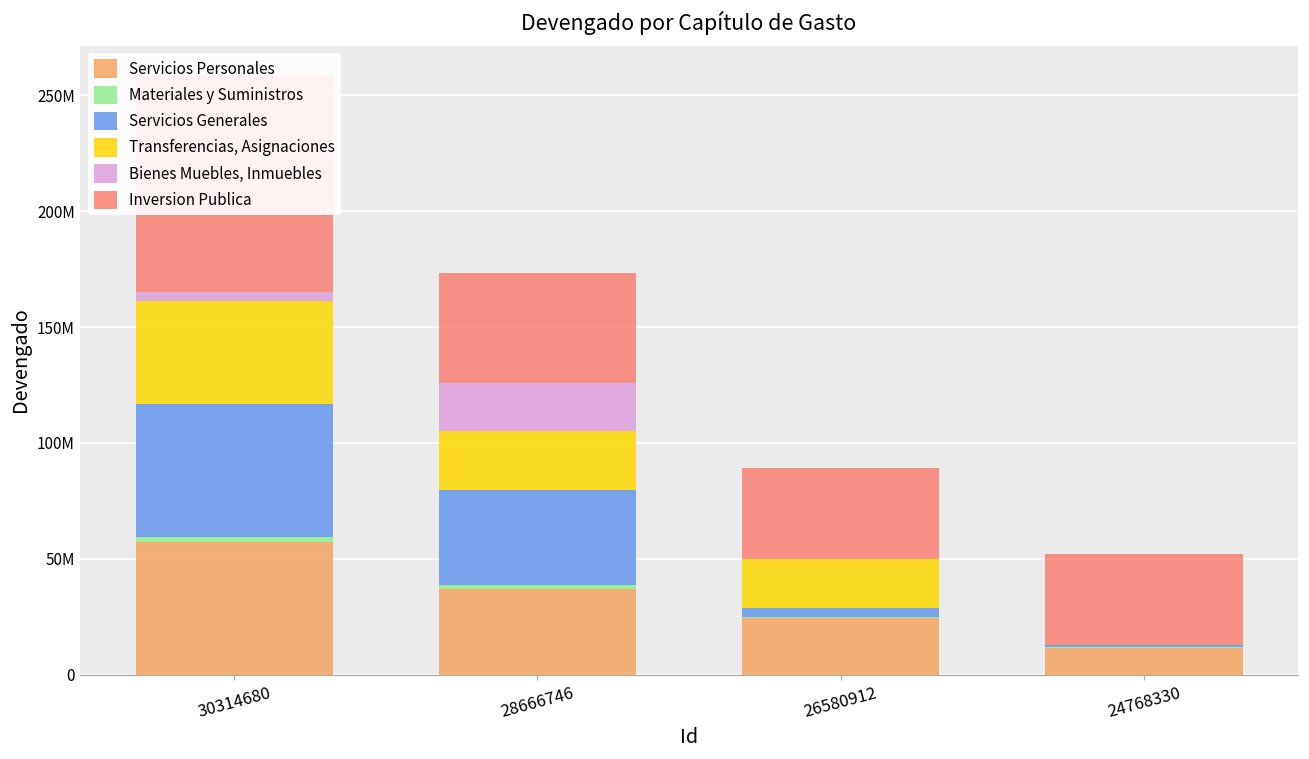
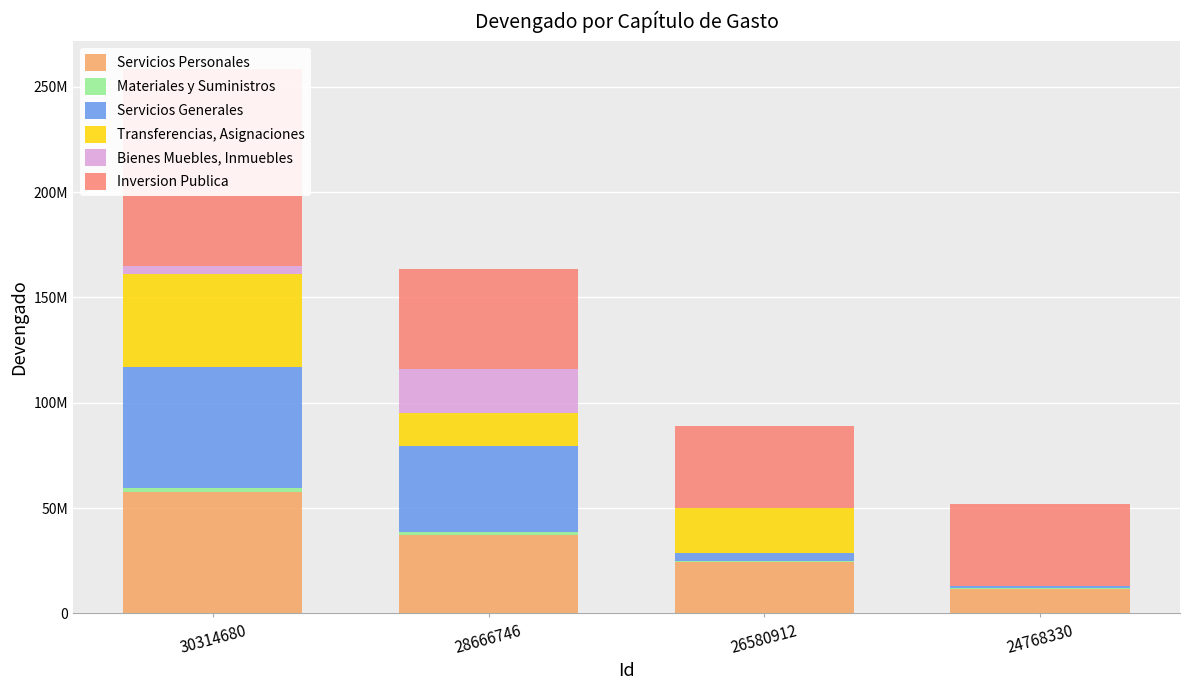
  {
    "Materiales y Suministros": {
      "30314680": 2000000,
      "28666746": 1000000
    },
    "Servicios Generales": {
      "30314680": 57000000,
      "28666746": 41000000,
      "26580912": 4000000
    },
    "Transferencias, Asignaciones": {
      "30314680": 44000000,
-     "28666746": 25000000,
+     "28666746": 15000000,
      "26580912": 21000000
    },
    "Bienes Muebles, Inmuebles": {
      "30314680": 4000000,
      "28666746": 21000000,
      "26580912": 0,
      "24768330": 0
    }
  }
